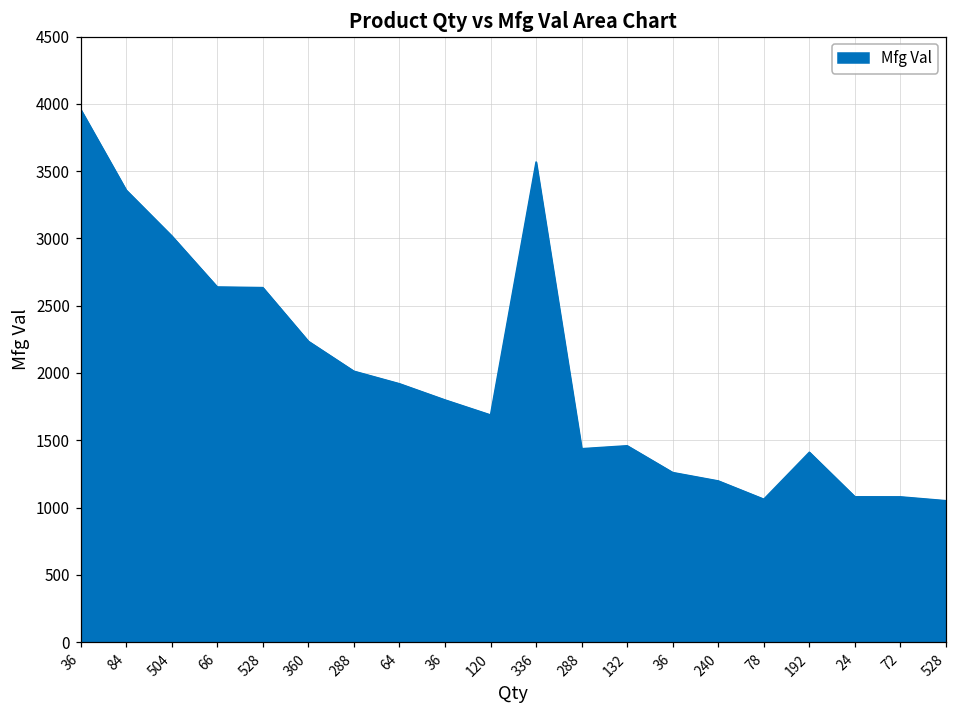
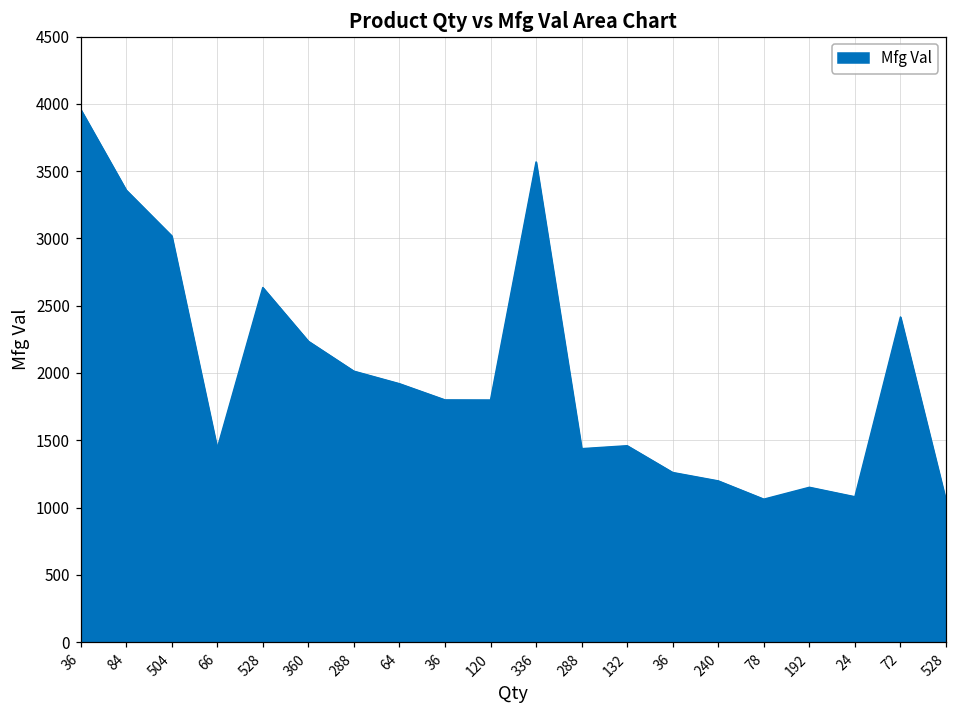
  {
    "84": 3360,
    "504": 3020,
-   "66": 2640,
+   "66": 1440,
    "360": 2240,
    "64": 1920,
-   "120": 1690,
+   "120": 1800,
    "336": 3570,
    "132": 1460,
    "240": 1200,
    "78": 1060,
-   "192": 1410,
+   "192": 1150,
    "24": 1080,
-   "72": 1080
+   "72": 2420
  }
